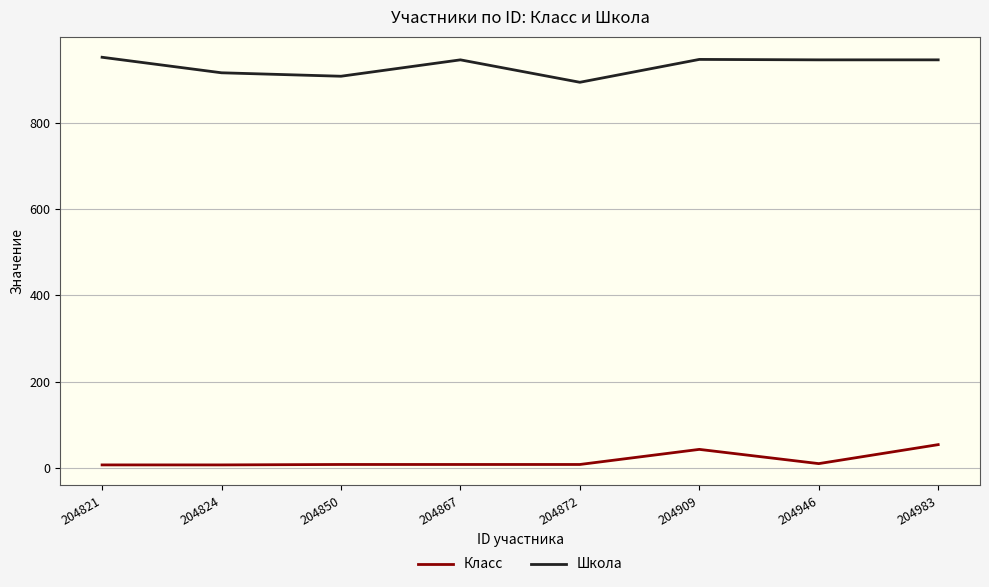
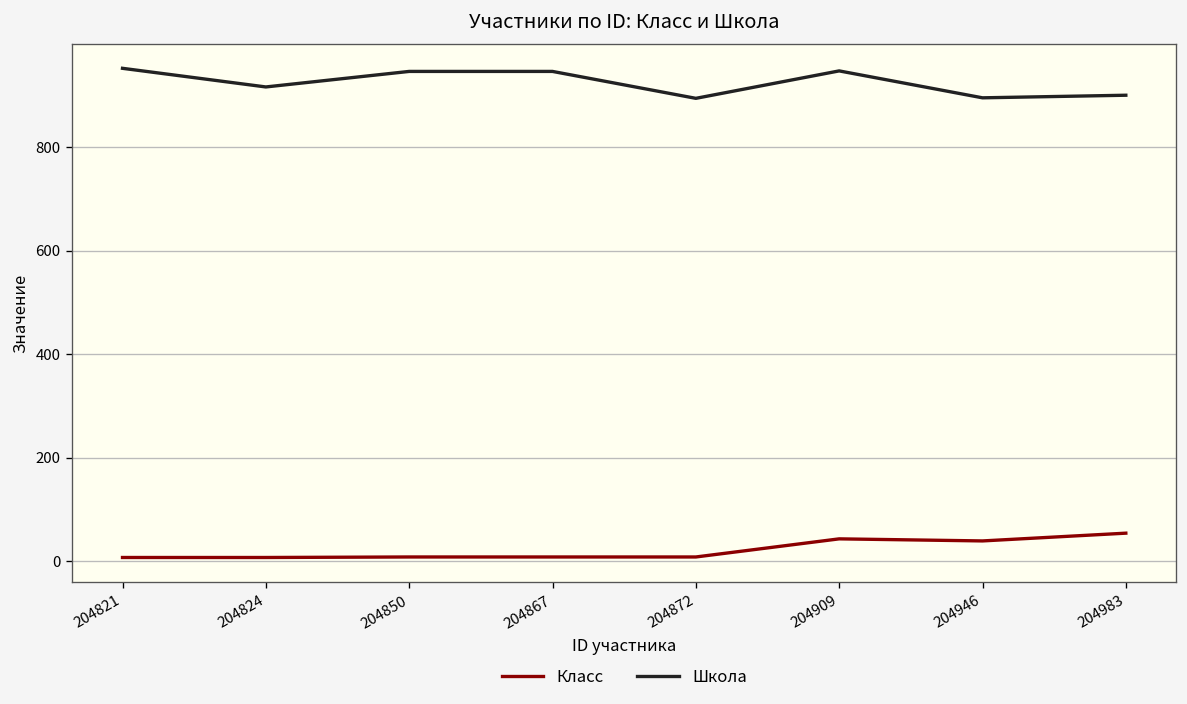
  {
    "Класс": {
      "204821": 10,
      "204824": 10,
      "204850": 10,
      "204867": 10,
      "204872": 10,
      "204909": 40,
-     "204946": 10,
+     "204946": 40,
      "204983": 50
    },
    "Школа": {
      "204821": 950,
      "204824": 920,
-     "204850": 910,
+     "204850": 950,
      "204867": 950,
      "204872": 890,
      "204909": 950,
-     "204946": 950,
-     "204983": 950
+     "204946": 900,
+     "204983": 900
    }
  }
